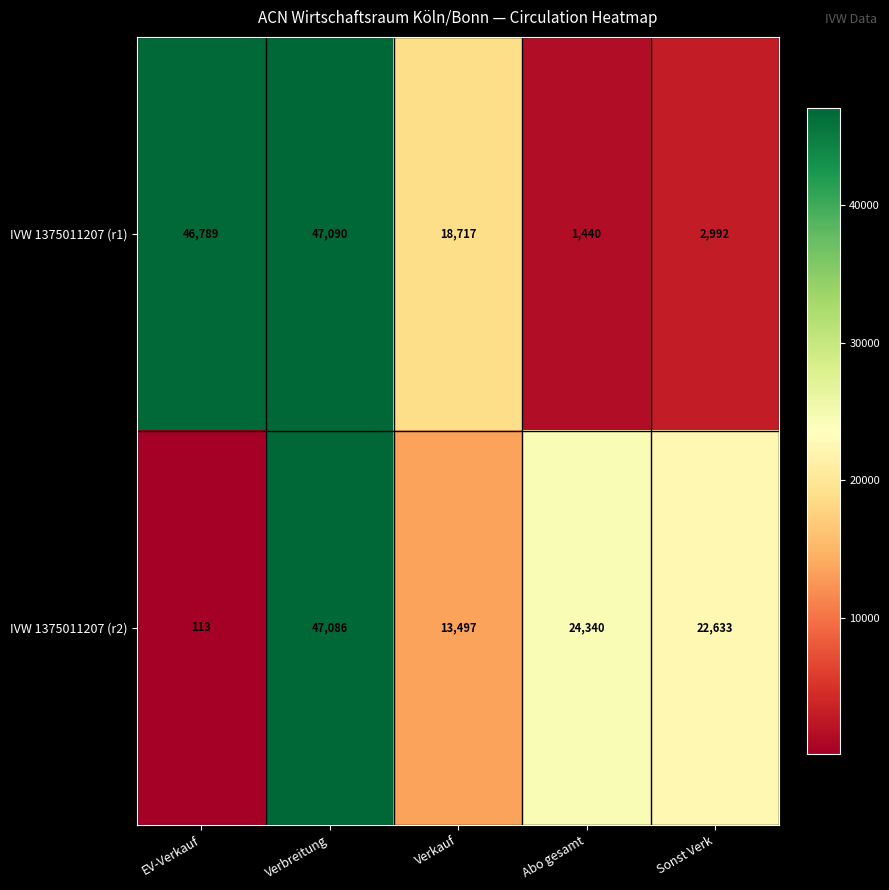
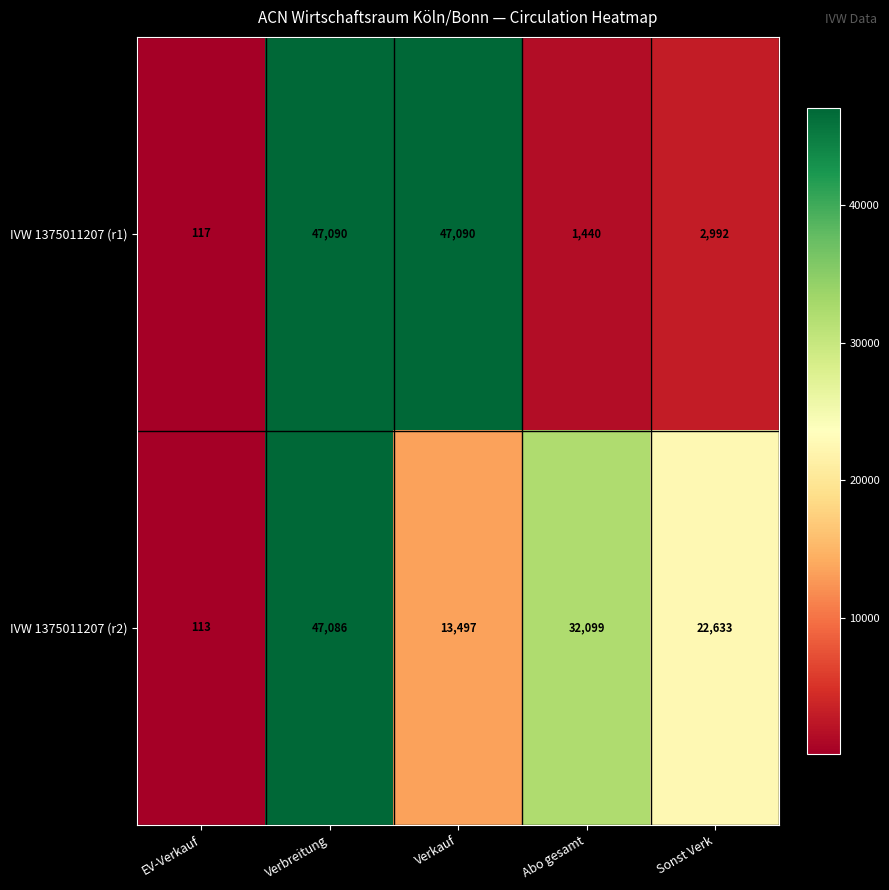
  {
    "IVW 1375011207 (r1)": {
-     "EV-Verkauf": "46,789",
+     "EV-Verkauf": "117",
      "Verbreitung": "47,090",
-     "Verkauf": "18,717",
+     "Verkauf": "47,090",
      "Abo gesamt": "1,440",
      "Sonst Verk": "2,992"
    },
    "IVW 1375011207 (r2)": {
      "EV-Verkauf": "113",
      "Verbreitung": "47,086",
      "Verkauf": "13,497",
-     "Abo gesamt": "24,340",
+     "Abo gesamt": "32,099",
      "Sonst Verk": "22,633"
    }
  }
